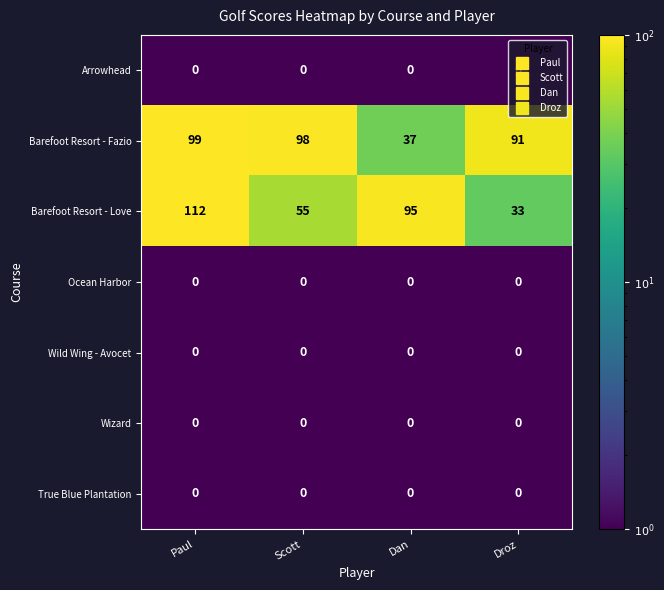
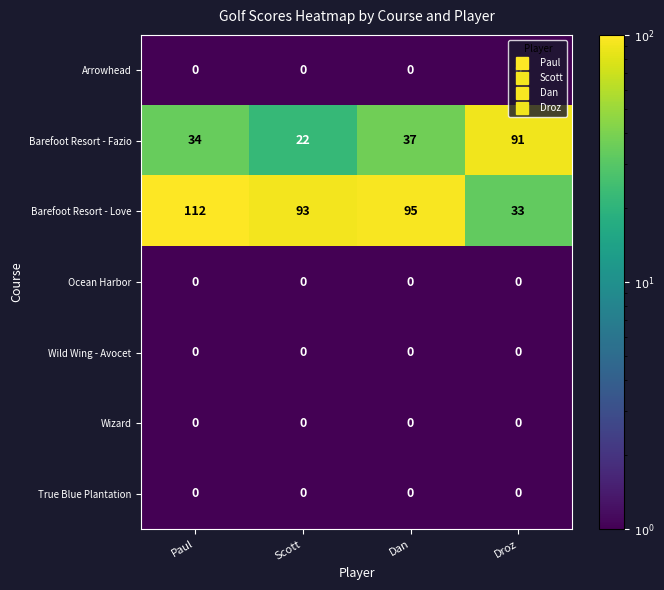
  {
    "Arrowhead": {
      "Paul": 0,
      "Scott": 0,
      "Dan": 0
    },
    "Barefoot Resort - Fazio": {
-     "Paul": 99,
-     "Scott": 98,
+     "Paul": 34,
+     "Scott": 22,
      "Dan": 37,
      "Droz": 91
    },
    "Barefoot Resort - Love": {
      "Paul": 112,
-     "Scott": 55,
+     "Scott": 93,
      "Dan": 95,
      "Droz": 33
    },
    "Ocean Harbor": {
      "Paul": 0,
      "Scott": 0,
      "Dan": 0,
      "Droz": 0
    },
    "Wild Wing - Avocet": {
      "Paul": 0,
      "Scott": 0,
      "Dan": 0,
      "Droz": 0
    },
    "Wizard": {
      "Paul": 0,
      "Scott": 0,
      "Dan": 0,
      "Droz": 0
    },
    "True Blue Plantation": {
      "Paul": 0,
      "Scott": 0,
      "Dan": 0,
      "Droz": 0
    }
  }
